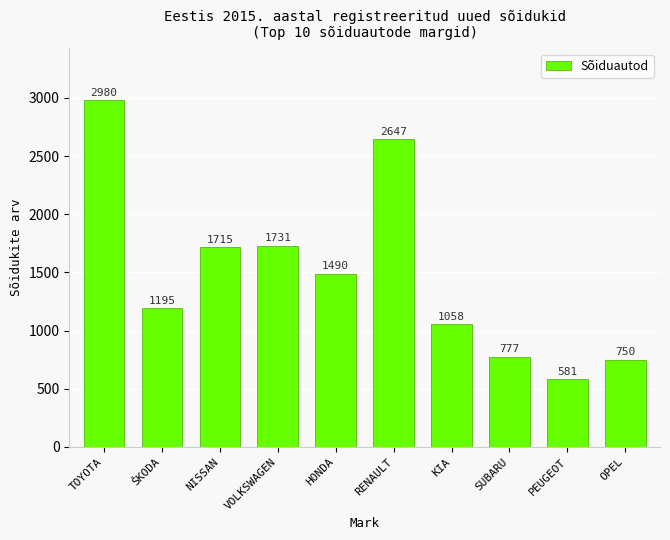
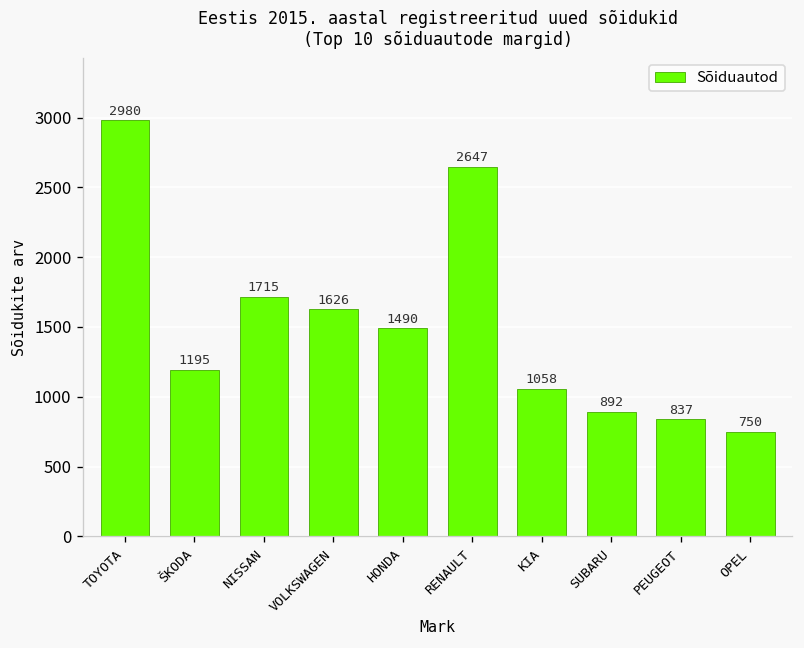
  {
    "TOYOTA": 2980,
    "ŠKODA": 1195,
    "NISSAN": 1715,
-   "VOLKSWAGEN": 1731,
+   "VOLKSWAGEN": 1626,
    "HONDA": 1490,
    "RENAULT": 2647,
    "KIA": 1058,
-   "SUBARU": 777,
-   "PEUGEOT": 581,
+   "SUBARU": 892,
+   "PEUGEOT": 837,
    "OPEL": 750
  }
